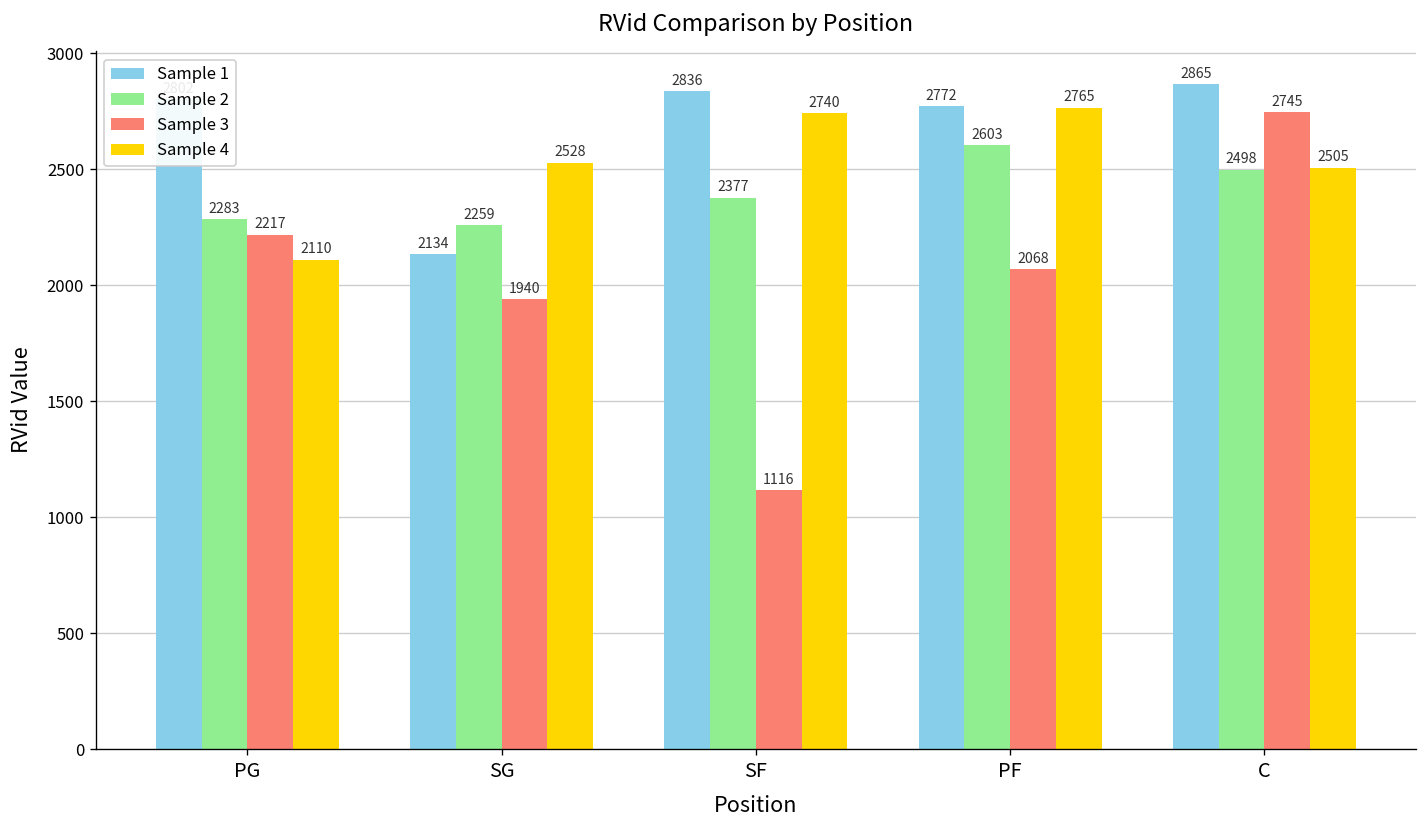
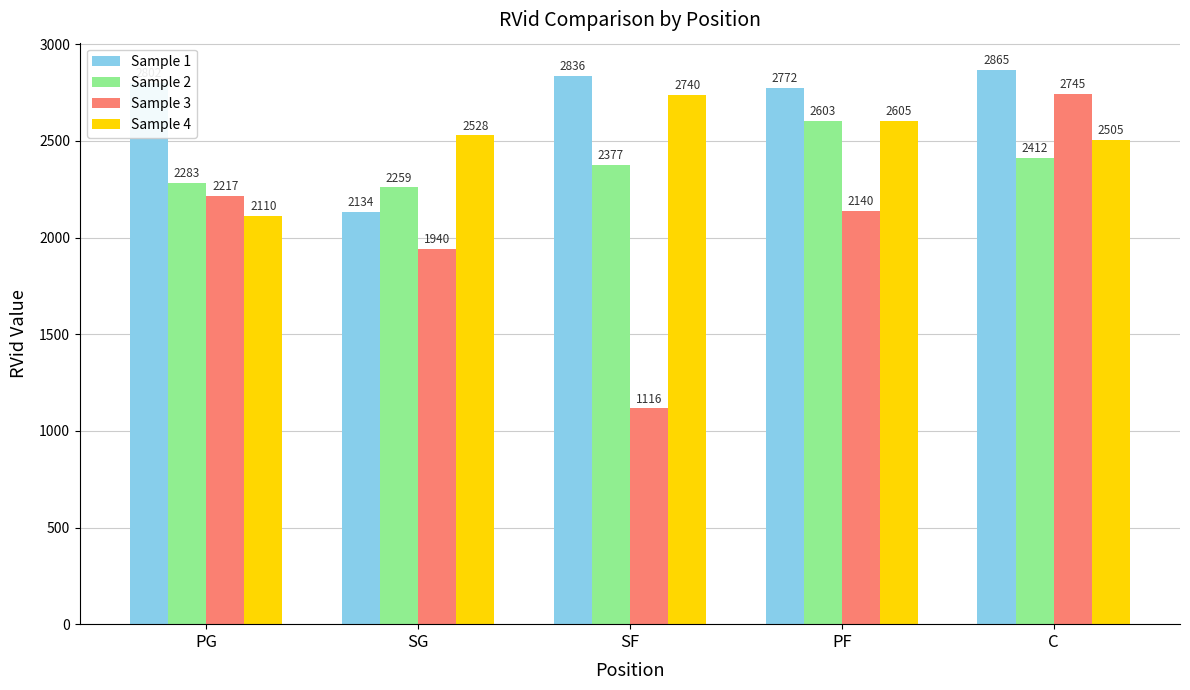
  {
    "Sample 1": {
      "SG": 2134,
      "SF": 2836,
      "PF": 2772,
      "C": 2865
    },
    "Sample 2": {
      "PG": 2283,
      "SG": 2259,
      "SF": 2377,
      "PF": 2603,
-     "C": 2498
+     "C": 2412
    },
    "Sample 3": {
      "PG": 2217,
      "SG": 1940,
      "SF": 1116,
-     "PF": 2068,
+     "PF": 2140,
      "C": 2745
    },
    "Sample 4": {
      "PG": 2110,
      "SG": 2528,
      "SF": 2740,
-     "PF": 2765,
+     "PF": 2605,
      "C": 2505
    }
  }
